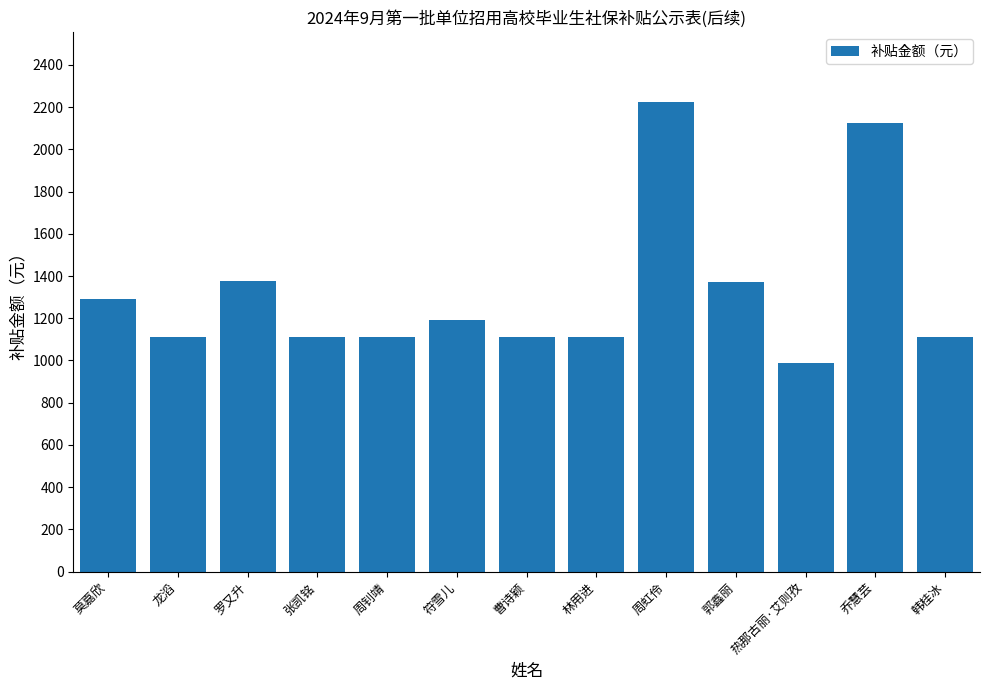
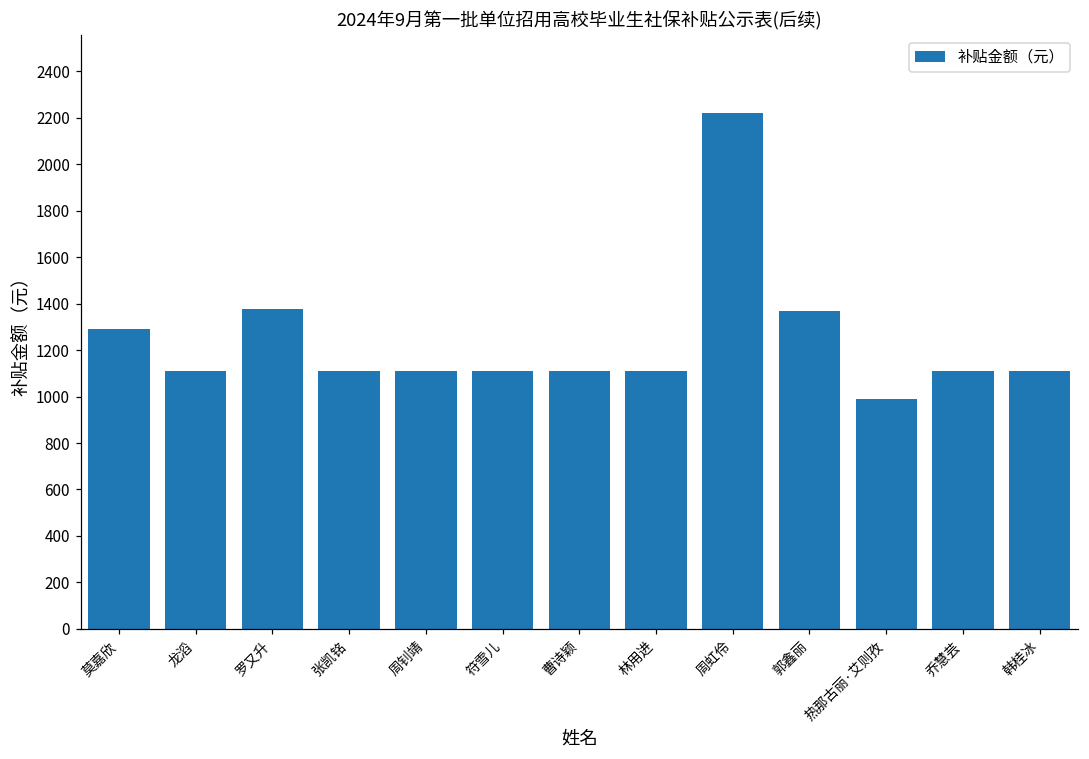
  {
    "莫嘉欣": 1290,
    "龙滔": 1110,
    "罗又升": 1370,
    "张凯铭": 1110,
    "周钊靖": 1110,
-   "符雪儿": 1190,
+   "符雪儿": 1110,
    "曹诗颖": 1110,
    "林用进": 1110,
    "周虹伶": 2220,
    "郭鑫丽": 1370,
    "热那古丽·艾则孜": 990,
-   "乔慧芸": 2120,
+   "乔慧芸": 1110,
    "韩桂冰": 1110
  }
